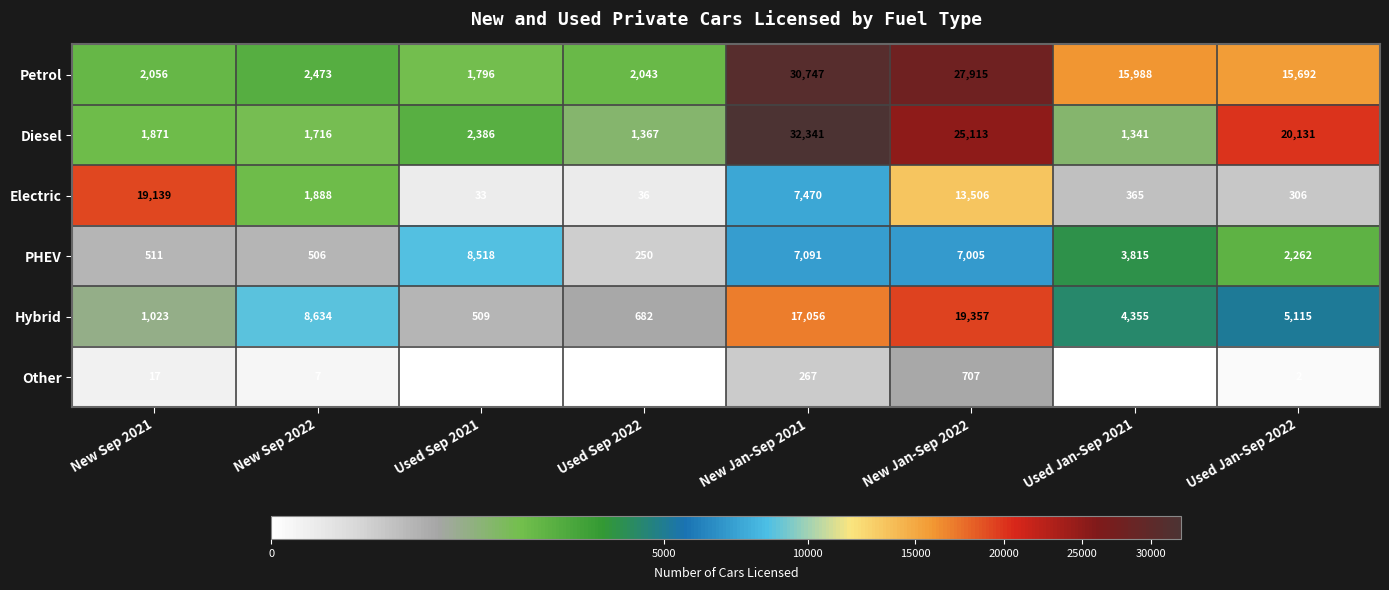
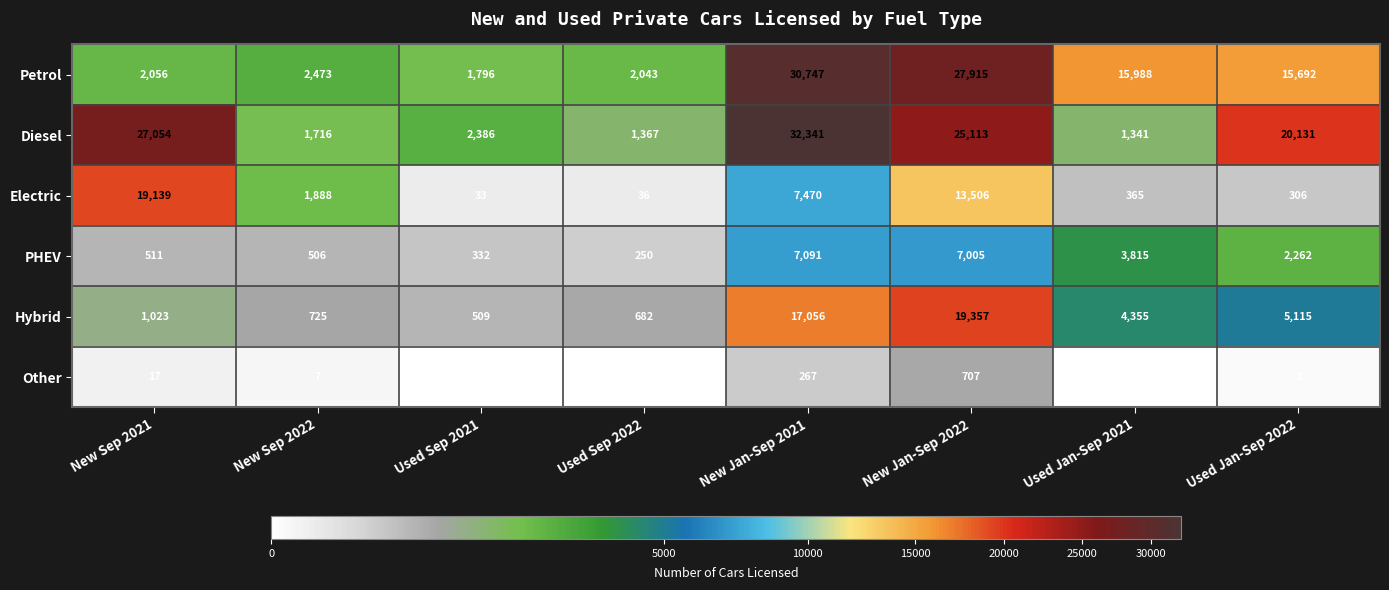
  {
    "Petrol": {
      "New Sep 2021": "2,056",
      "New Sep 2022": "2,473",
      "Used Sep 2021": "1,796",
      "Used Sep 2022": "2,043",
      "New Jan-Sep 2021": "30,747",
      "New Jan-Sep 2022": "27,915",
      "Used Jan-Sep 2021": "15,988",
      "Used Jan-Sep 2022": "15,692"
    },
    "Diesel": {
-     "New Sep 2021": "1,871",
+     "New Sep 2021": "27,054",
      "New Sep 2022": "1,716",
      "Used Sep 2021": "2,386",
      "Used Sep 2022": "1,367",
      "New Jan-Sep 2021": "32,341",
      "New Jan-Sep 2022": "25,113",
      "Used Jan-Sep 2021": "1,341",
      "Used Jan-Sep 2022": "20,131"
    },
    "Electric": {
      "New Sep 2021": "19,139",
      "New Sep 2022": "1,888",
      "New Jan-Sep 2021": "7,470",
      "New Jan-Sep 2022": "13,506",
      "Used Jan-Sep 2021": "365",
      "Used Jan-Sep 2022": "306"
    },
    "PHEV": {
      "New Sep 2021": "511",
      "New Sep 2022": "506",
-     "Used Sep 2021": "8,518",
+     "Used Sep 2021": "332",
      "Used Sep 2022": "250",
      "New Jan-Sep 2021": "7,091",
      "New Jan-Sep 2022": "7,005",
      "Used Jan-Sep 2021": "3,815",
      "Used Jan-Sep 2022": "2,262"
    },
    "Hybrid": {
      "New Sep 2021": "1,023",
-     "New Sep 2022": "8,634",
+     "New Sep 2022": "725",
      "Used Sep 2021": "509",
      "Used Sep 2022": "682",
      "New Jan-Sep 2021": "17,056",
      "New Jan-Sep 2022": "19,357",
      "Used Jan-Sep 2021": "4,355",
      "Used Jan-Sep 2022": "5,115"
    },
    "Other": {
      "New Jan-Sep 2021": "267",
      "New Jan-Sep 2022": "707"
    }
  }
